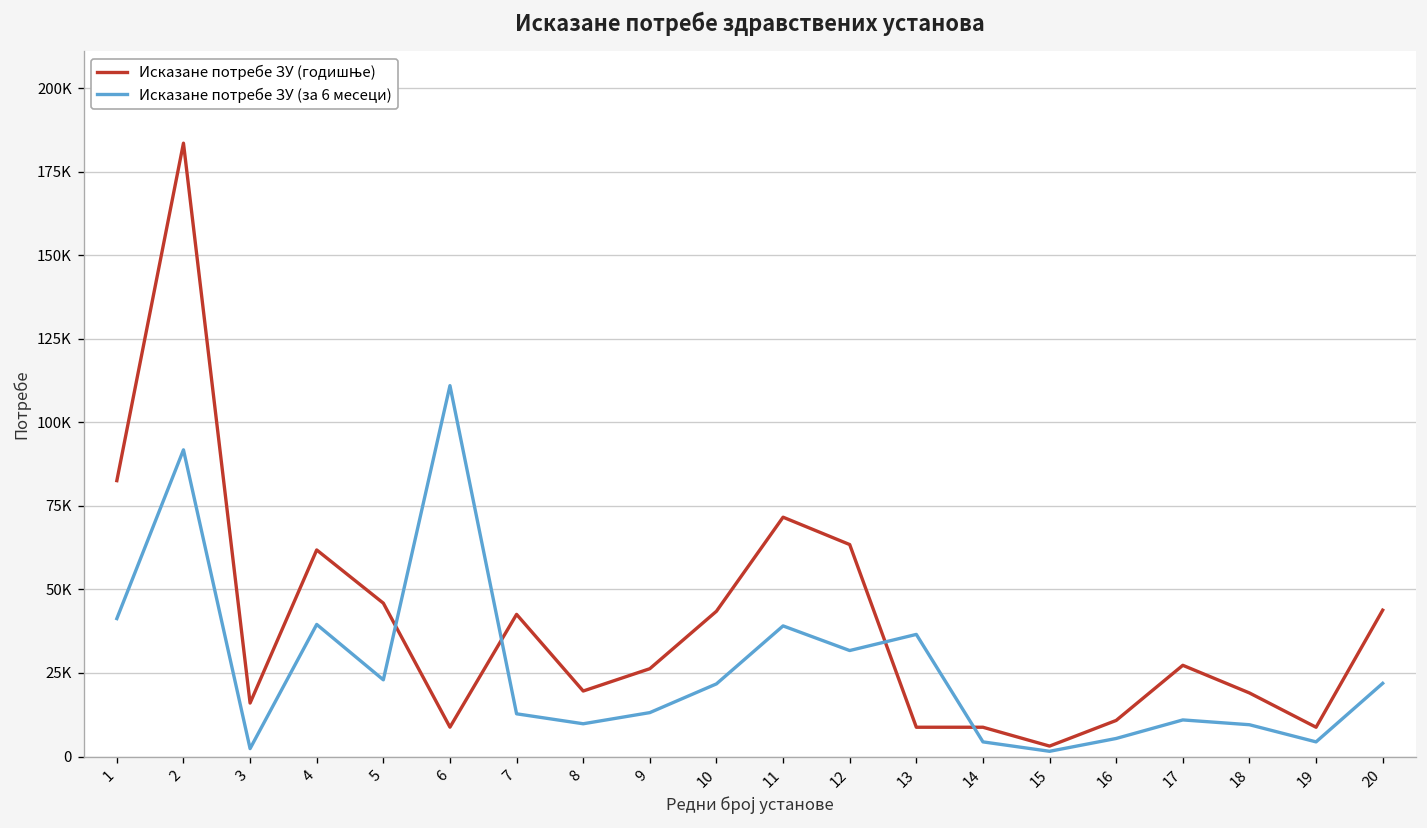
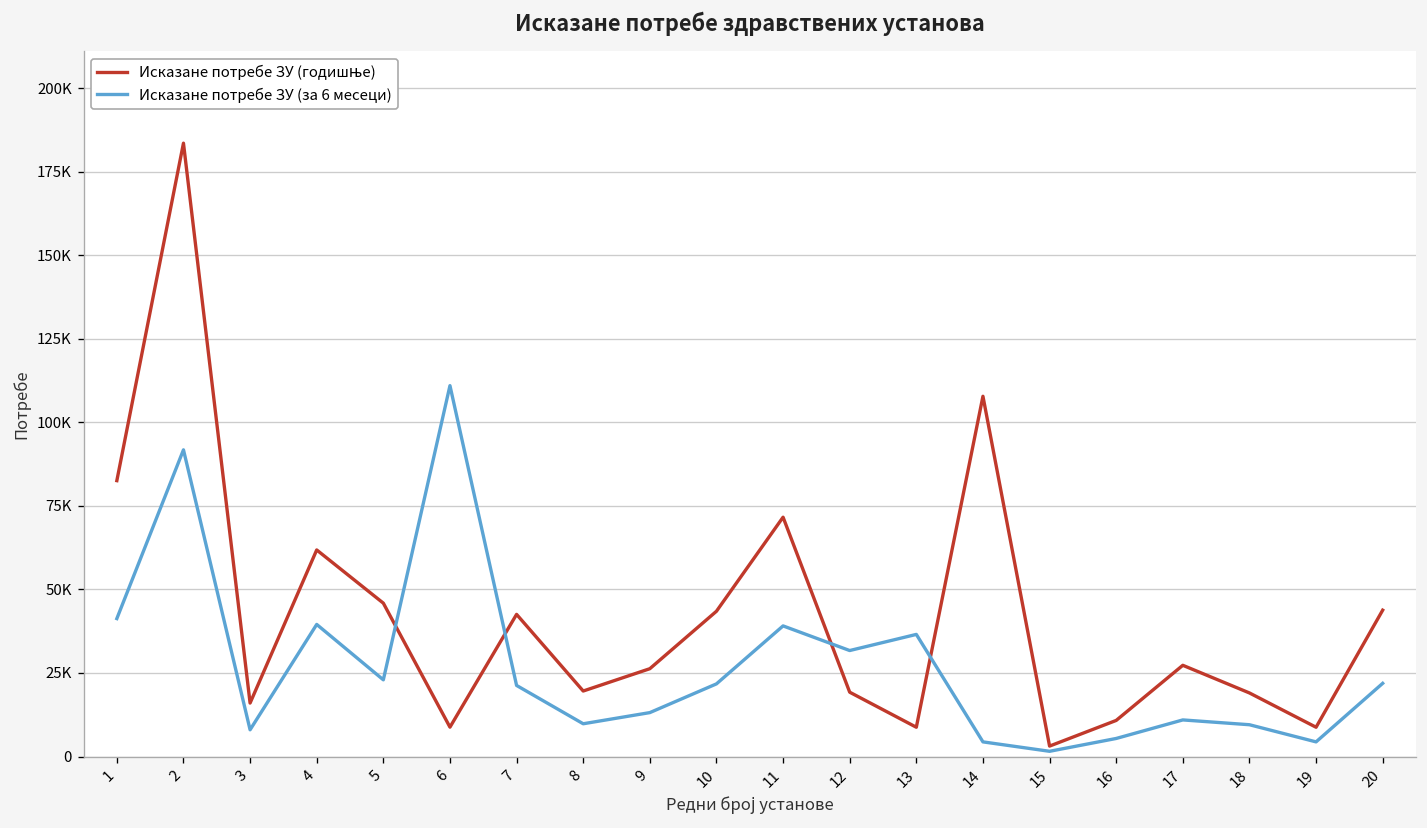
  {
    "Исказане потребе ЗУ (годишње)": {
      "1": 83000,
      "2": 184000,
      "3": 16000,
      "4": 62000,
      "5": 46000,
      "6": 9000,
      "7": 43000,
      "8": 20000,
      "9": 26000,
      "10": 43000,
      "11": 72000,
-     "12": 63000,
+     "12": 19000,
      "13": 9000,
-     "14": 9000,
+     "14": 108000,
      "15": 3000,
      "16": 11000,
      "17": 27000,
      "18": 19000,
      "19": 9000,
      "20": 44000
    },
    "Исказане потребе ЗУ (за 6 месеци)": {
      "1": 41000,
      "2": 92000,
-     "3": 2000,
+     "3": 8000,
      "4": 40000,
      "5": 23000,
      "6": 111000,
-     "7": 13000,
+     "7": 21000,
      "8": 10000,
      "9": 13000,
      "10": 22000,
      "11": 39000,
      "12": 32000,
      "13": 37000,
      "14": 4000,
      "15": 2000,
      "16": 5000,
      "17": 11000,
      "18": 10000,
      "19": 4000,
      "20": 22000
    }
  }
